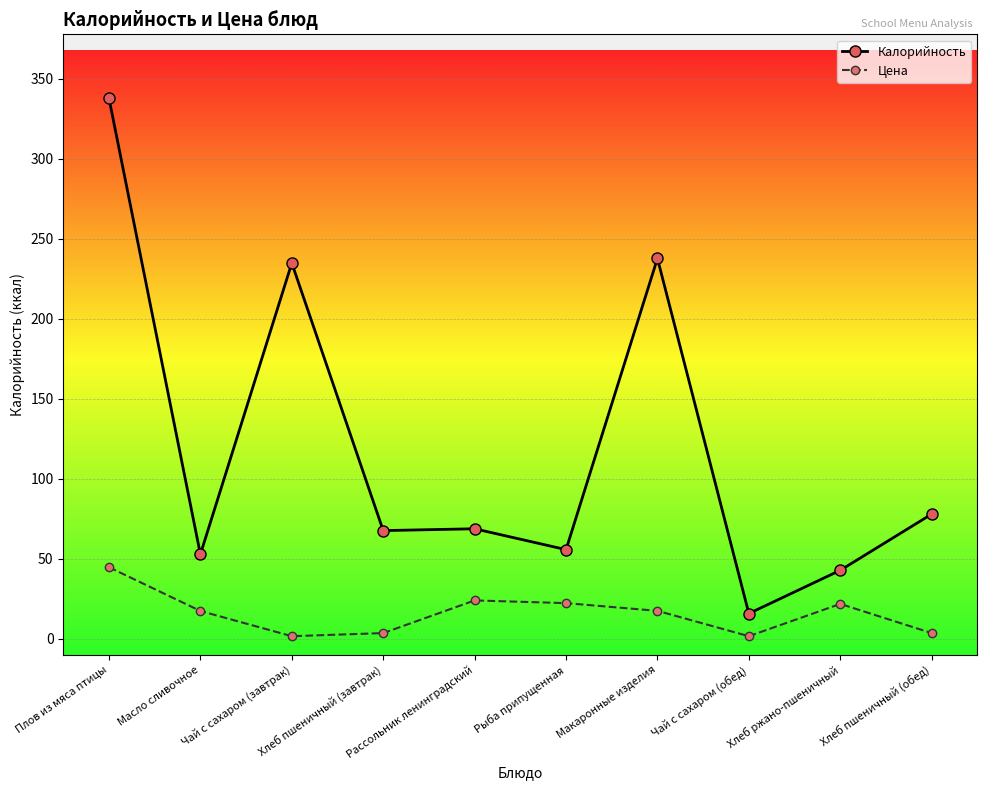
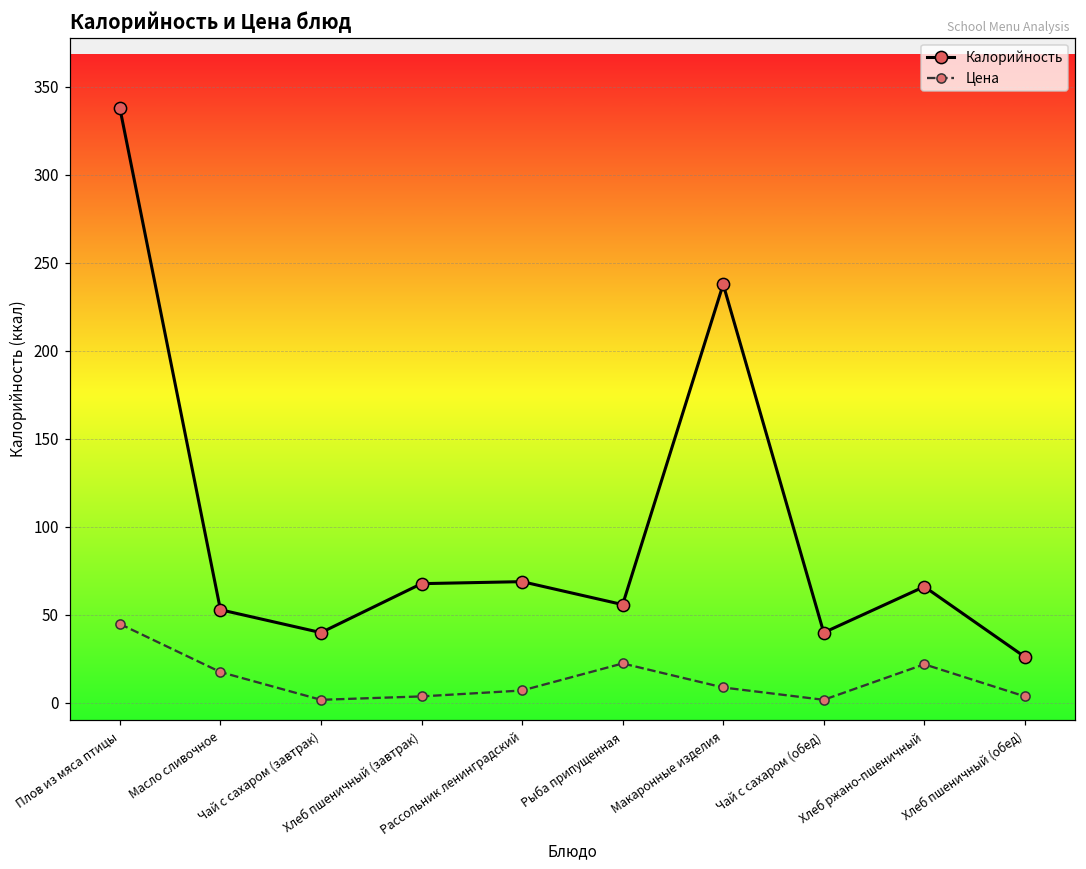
  {
    "Калорийность": {
      "Плов из мяса птицы": 338,
      "Масло сливочное": 53,
-     "Чай с сахаром (завтрак)": 235,
+     "Чай с сахаром (завтрак)": 40,
      "Хлеб пшеничный (завтрак)": 68,
      "Рассольник ленинградский": 69,
      "Рыба припущенная": 56,
      "Макаронные изделия": 238,
-     "Чай с сахаром (обед)": 16,
-     "Хлеб ржано-пшеничный": 43,
-     "Хлеб пшеничный (обед)": 78
+     "Чай с сахаром (обед)": 40,
+     "Хлеб ржано-пшеничный": 66,
+     "Хлеб пшеничный (обед)": 26
    },
    "Цена": {
      "Плов из мяса птицы": 45,
      "Масло сливочное": 18,
      "Чай с сахаром (завтрак)": 2,
      "Хлеб пшеничный (завтрак)": 4,
-     "Рассольник ленинградский": 24,
+     "Рассольник ленинградский": 7,
      "Рыба припущенная": 22,
-     "Макаронные изделия": 18,
+     "Макаронные изделия": 9,
      "Чай с сахаром (обед)": 2,
      "Хлеб ржано-пшеничный": 22,
      "Хлеб пшеничный (обед)": 4
    }
  }
